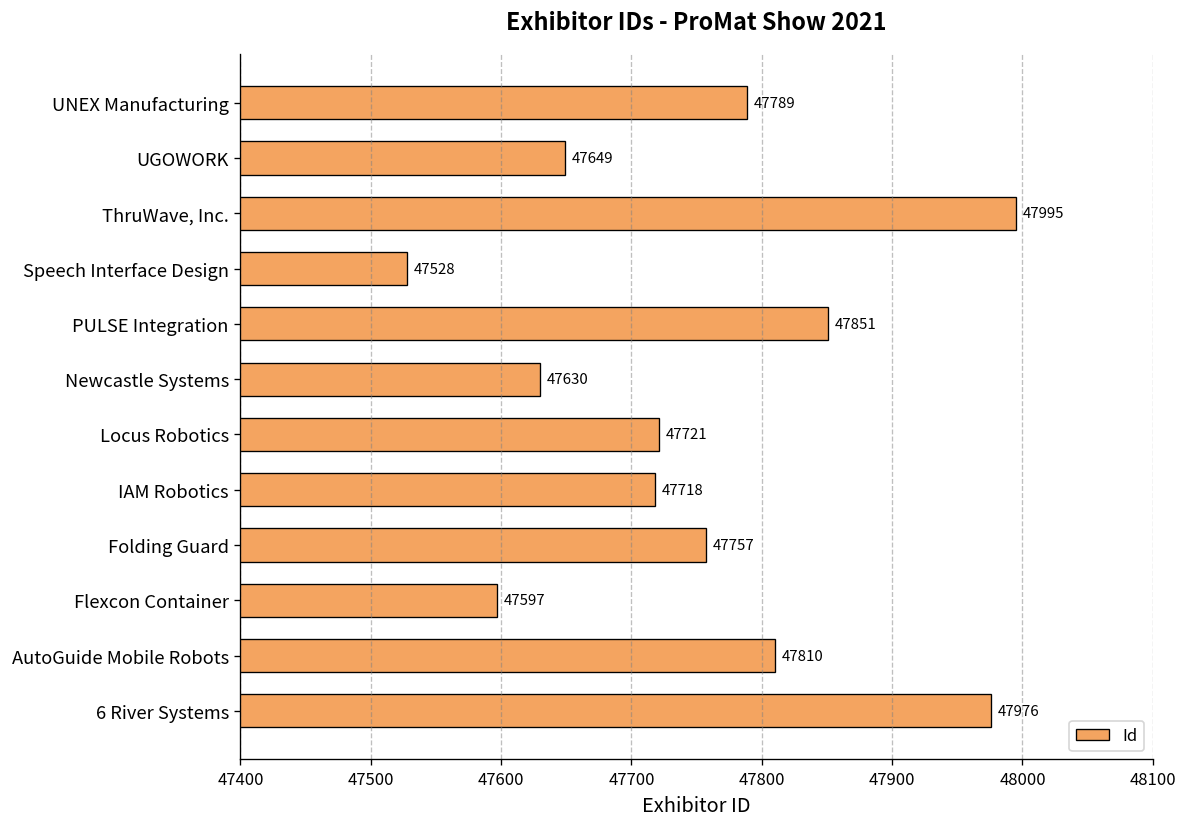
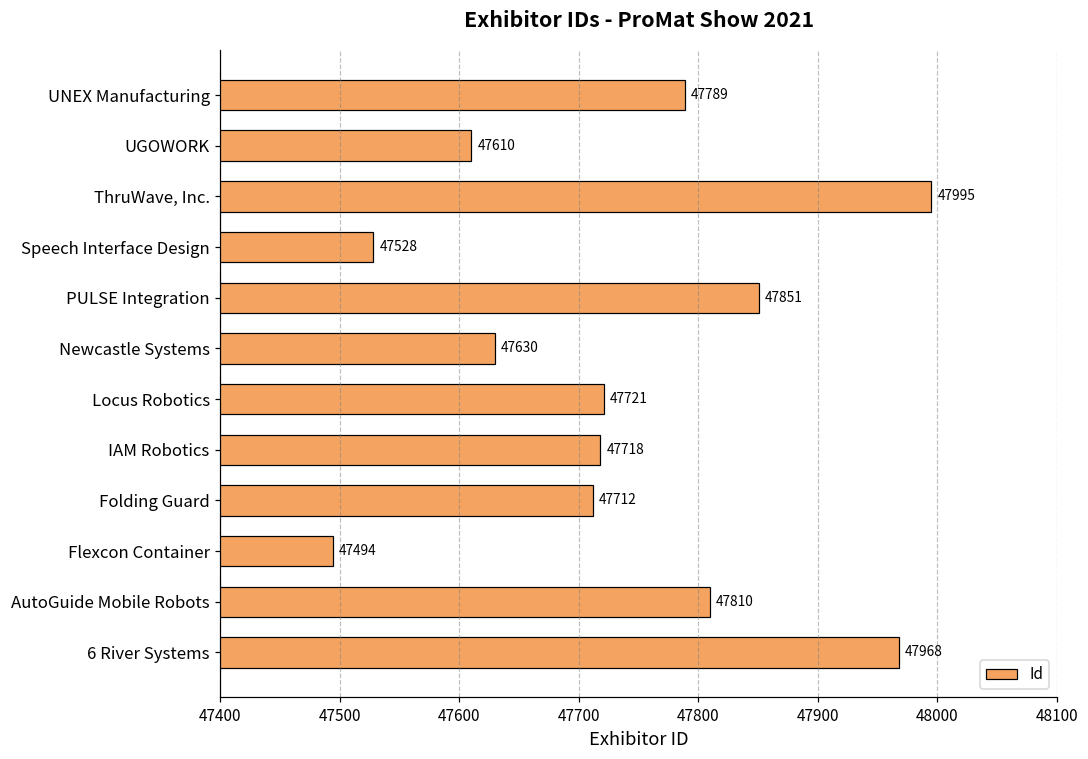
  {
    "UNEX Manufacturing": 47789,
-   "UGOWORK": 47649,
+   "UGOWORK": 47610,
    "ThruWave, Inc.": 47995,
    "Speech Interface Design": 47528,
    "PULSE Integration": 47851,
    "Newcastle Systems": 47630,
    "Locus Robotics": 47721,
    "IAM Robotics": 47718,
-   "Folding Guard": 47757,
-   "Flexcon Container": 47597,
+   "Folding Guard": 47712,
+   "Flexcon Container": 47494,
    "AutoGuide Mobile Robots": 47810,
-   "6 River Systems": 47976
+   "6 River Systems": 47968
  }
